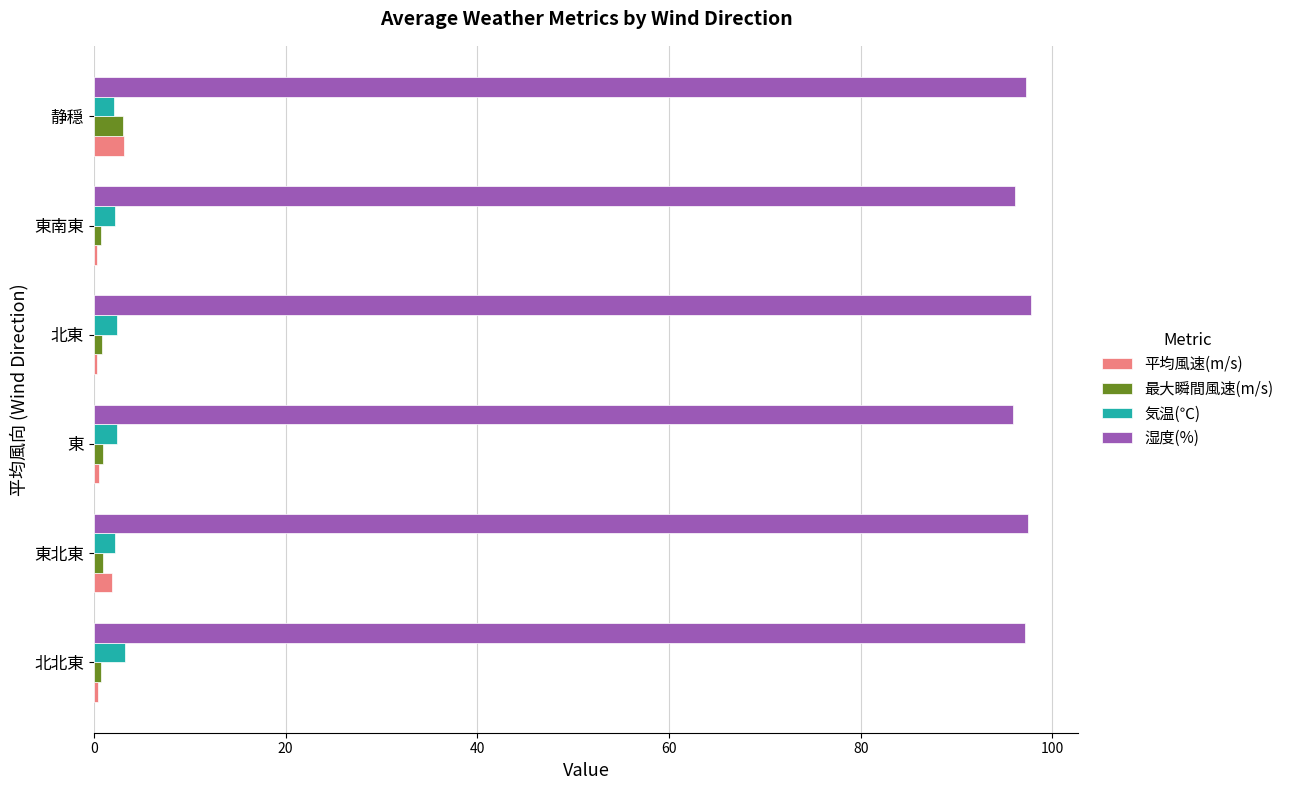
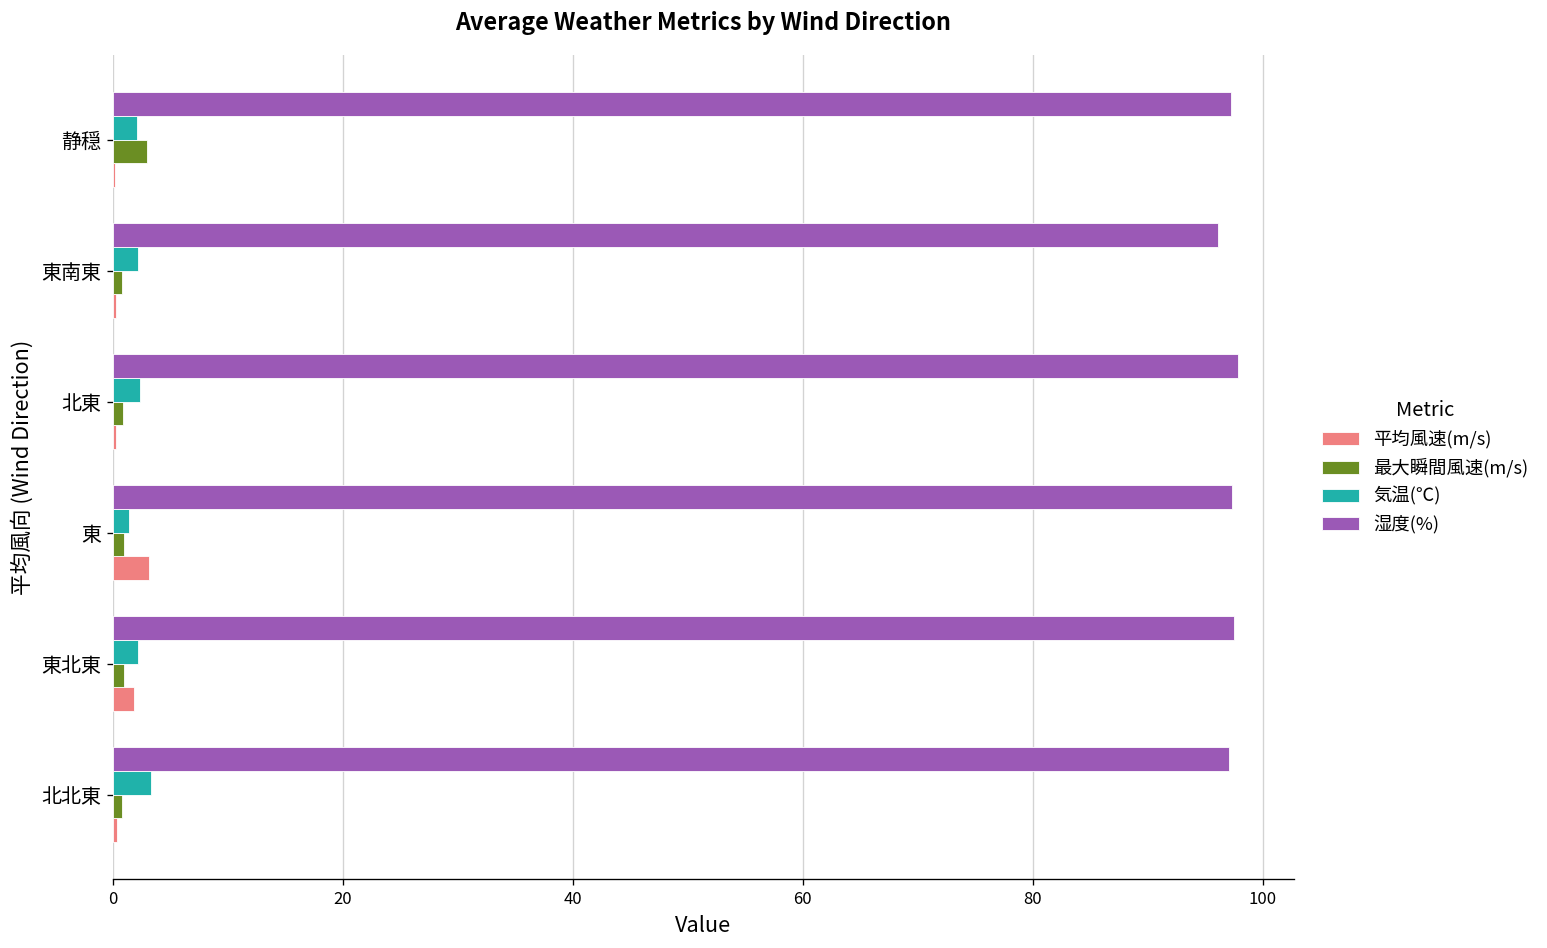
  {
    "平均風速(m/s)": {
-     "静穏": 3,
+     "静穏": 0,
      "東南東": 0,
      "北東": 0,
-     "東": 1,
+     "東": 3,
      "東北東": 2,
      "北北東": 0
    },
    "最大瞬間風速(m/s)": {
      "静穏": 3,
      "東南東": 1,
      "北東": 1,
      "東": 1,
      "東北東": 1,
      "北北東": 1
    },
    "気温(℃)": {
      "静穏": 2,
      "東南東": 2,
      "北東": 2,
-     "東": 2,
+     "東": 1,
      "東北東": 2,
      "北北東": 3
    },
    "湿度(%)": {
      "静穏": 97,
      "東南東": 96,
      "北東": 98,
-     "東": 96,
+     "東": 97,
      "東北東": 98,
      "北北東": 97
    }
  }
